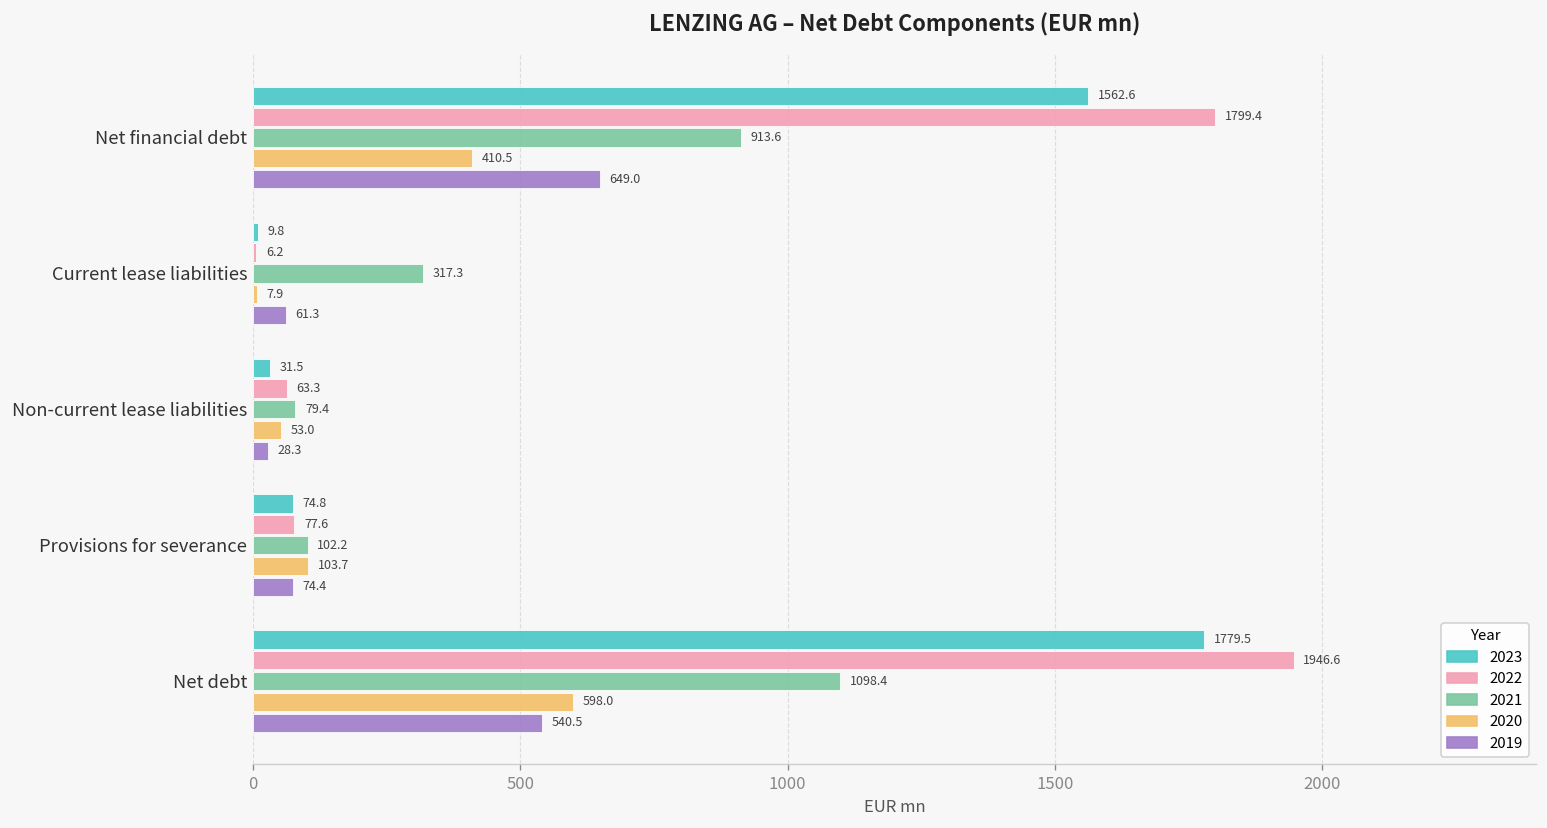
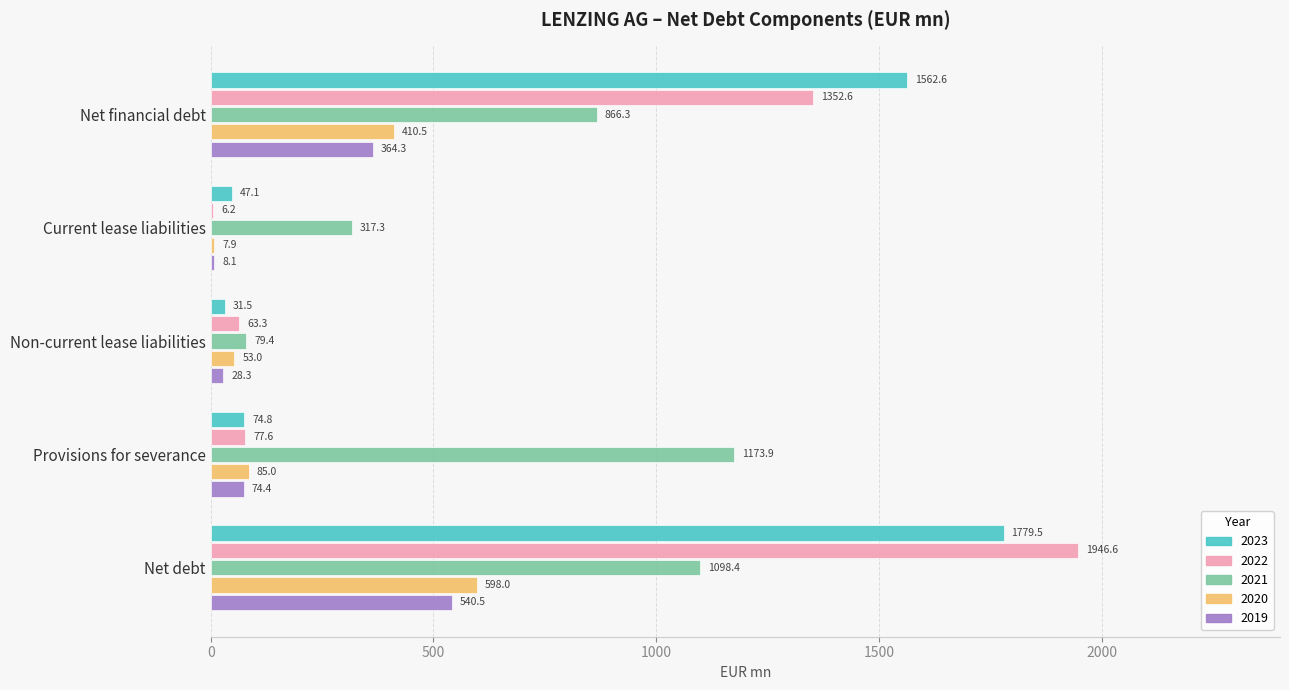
  {
    "2023": {
      "Net financial debt": 1562.6,
-     "Current lease liabilities": 9.8,
+     "Current lease liabilities": 47.1,
      "Non-current lease liabilities": 31.5,
      "Provisions for severance": 74.8,
      "Net debt": 1779.5
    },
    "2022": {
-     "Net financial debt": 1799.4,
+     "Net financial debt": 1352.6,
      "Current lease liabilities": 6.2,
      "Non-current lease liabilities": 63.3,
      "Provisions for severance": 77.6,
      "Net debt": 1946.6
    },
    "2021": {
-     "Net financial debt": 913.6,
+     "Net financial debt": 866.3,
      "Current lease liabilities": 317.3,
      "Non-current lease liabilities": 79.4,
-     "Provisions for severance": 102.2,
+     "Provisions for severance": 1173.9,
      "Net debt": 1098.4
    },
    "2020": {
      "Net financial debt": 410.5,
      "Current lease liabilities": 7.9,
      "Non-current lease liabilities": 53.0,
-     "Provisions for severance": 103.7,
+     "Provisions for severance": 85.0,
      "Net debt": 598.0
    },
    "2019": {
-     "Net financial debt": 649.0,
-     "Current lease liabilities": 61.3,
+     "Net financial debt": 364.3,
+     "Current lease liabilities": 8.1,
      "Non-current lease liabilities": 28.3,
      "Provisions for severance": 74.4,
      "Net debt": 540.5
    }
  }
